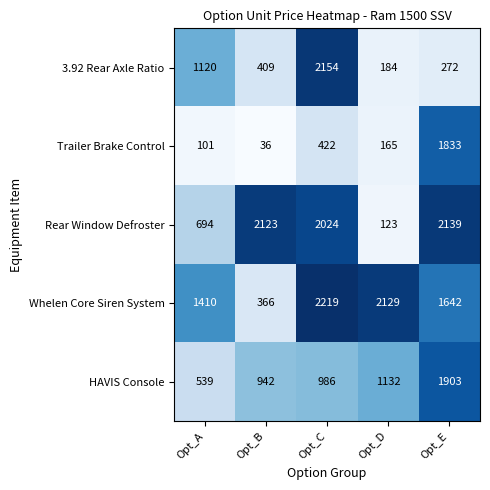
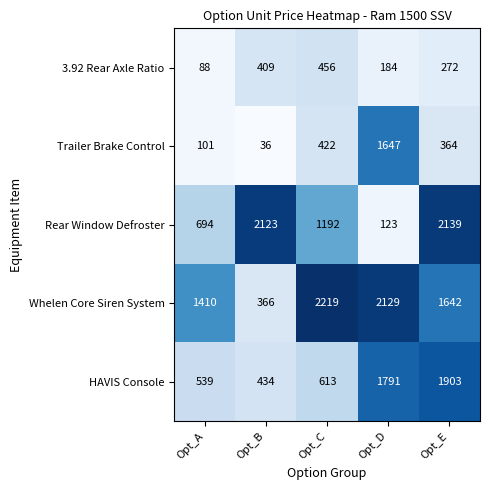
  {
    "3.92 Rear Axle Ratio": {
-     "Opt_A": 1120,
+     "Opt_A": 88,
      "Opt_B": 409,
-     "Opt_C": 2154,
+     "Opt_C": 456,
      "Opt_D": 184,
      "Opt_E": 272
    },
    "Trailer Brake Control": {
      "Opt_A": 101,
      "Opt_B": 36,
      "Opt_C": 422,
-     "Opt_D": 165,
-     "Opt_E": 1833
+     "Opt_D": 1647,
+     "Opt_E": 364
    },
    "Rear Window Defroster": {
      "Opt_A": 694,
      "Opt_B": 2123,
-     "Opt_C": 2024,
+     "Opt_C": 1192,
      "Opt_D": 123,
      "Opt_E": 2139
    },
    "Whelen Core Siren System": {
      "Opt_A": 1410,
      "Opt_B": 366,
      "Opt_C": 2219,
      "Opt_D": 2129,
      "Opt_E": 1642
    },
    "HAVIS Console": {
      "Opt_A": 539,
-     "Opt_B": 942,
-     "Opt_C": 986,
-     "Opt_D": 1132,
+     "Opt_B": 434,
+     "Opt_C": 613,
+     "Opt_D": 1791,
      "Opt_E": 1903
    }
  }
